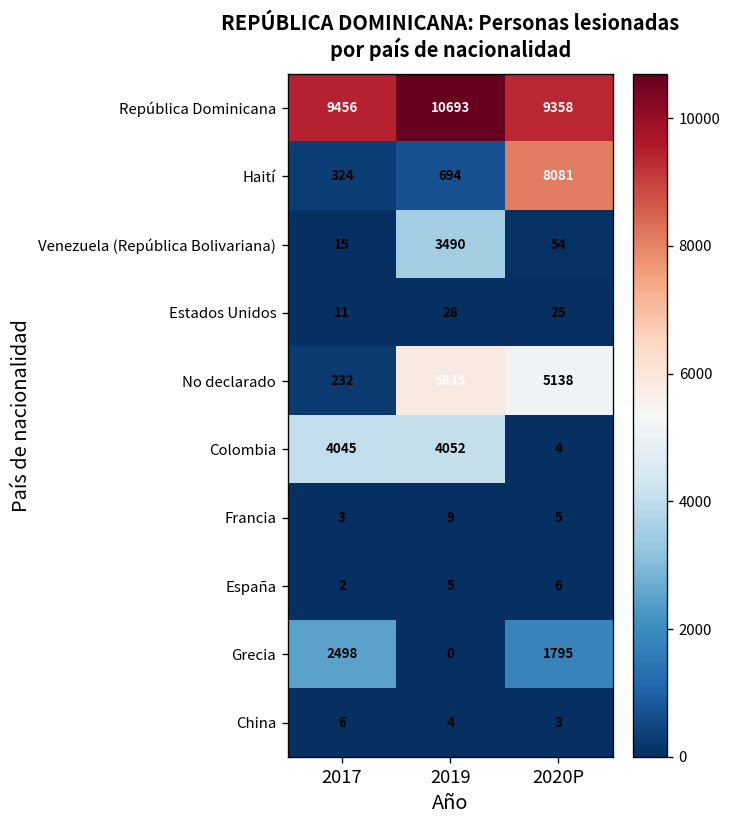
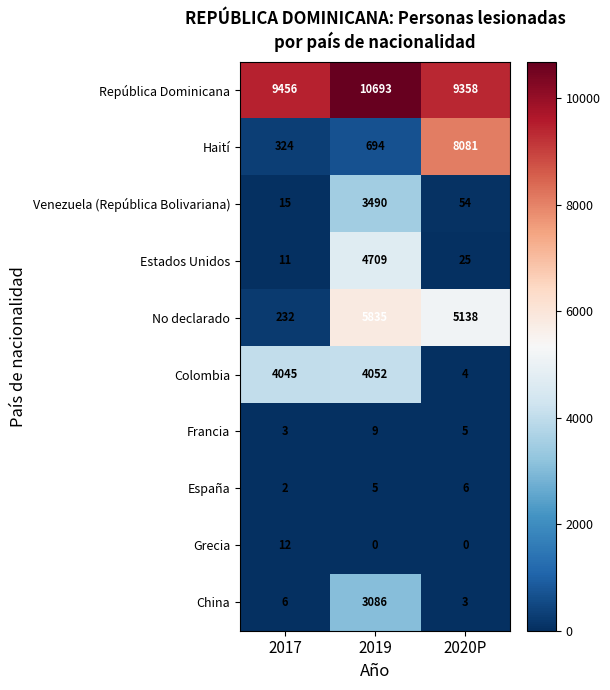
  {
    "República Dominicana": {
      "2017": 9456,
      "2019": 10693,
      "2020P": 9358
    },
    "Haití": {
      "2017": 324,
      "2019": 694,
      "2020P": 8081
    },
    "Venezuela (República Bolivariana)": {
      "2017": 15,
      "2019": 3490,
      "2020P": 54
    },
    "Estados Unidos": {
      "2017": 11,
-     "2019": 28,
+     "2019": 4709,
      "2020P": 25
    },
    "No declarado": {
      "2017": 232,
      "2020P": 5138
    },
    "Colombia": {
      "2017": 4045,
      "2019": 4052,
      "2020P": 4
    },
    "Francia": {
      "2017": 3,
      "2019": 9,
      "2020P": 5
    },
    "España": {
      "2017": 2,
      "2019": 5,
      "2020P": 6
    },
    "Grecia": {
-     "2017": 2498,
+     "2017": 12,
      "2019": 0,
-     "2020P": 1795
+     "2020P": 0
    },
    "China": {
      "2017": 6,
-     "2019": 4,
+     "2019": 3086,
      "2020P": 3
    }
  }
